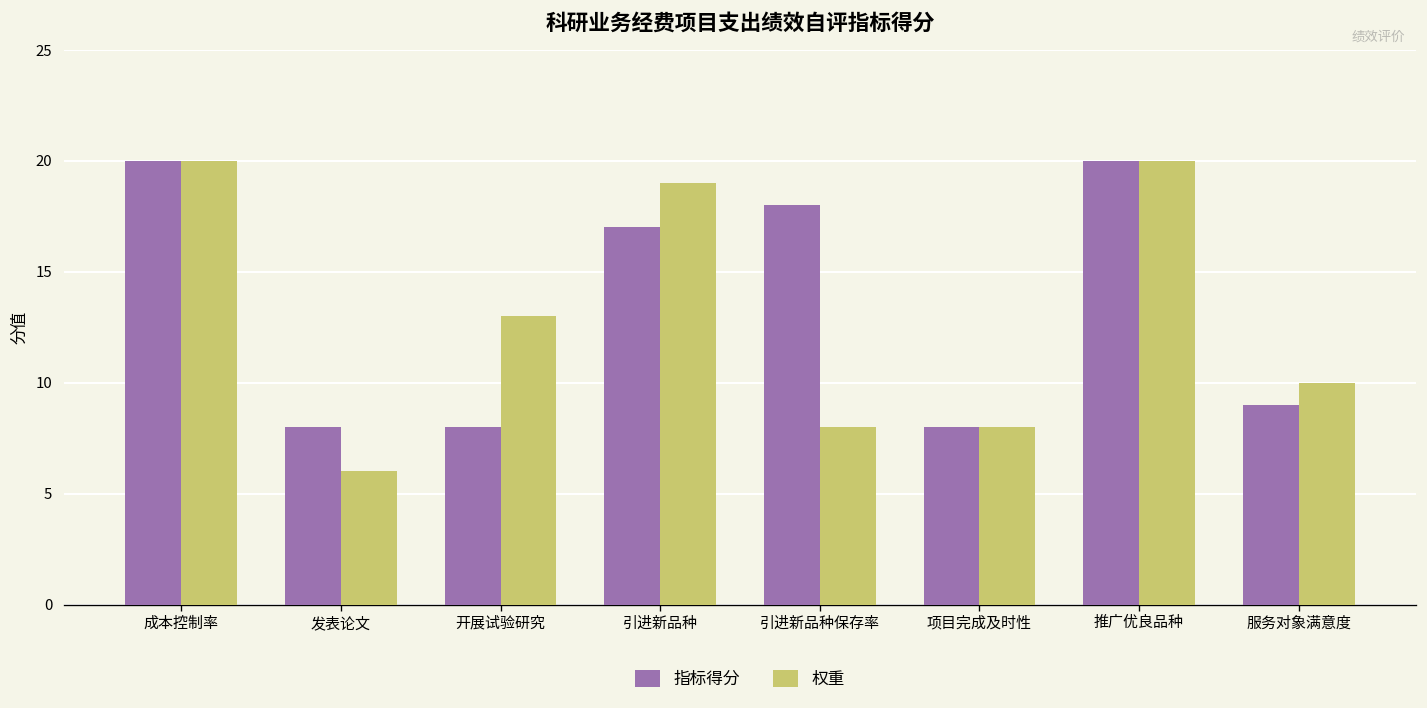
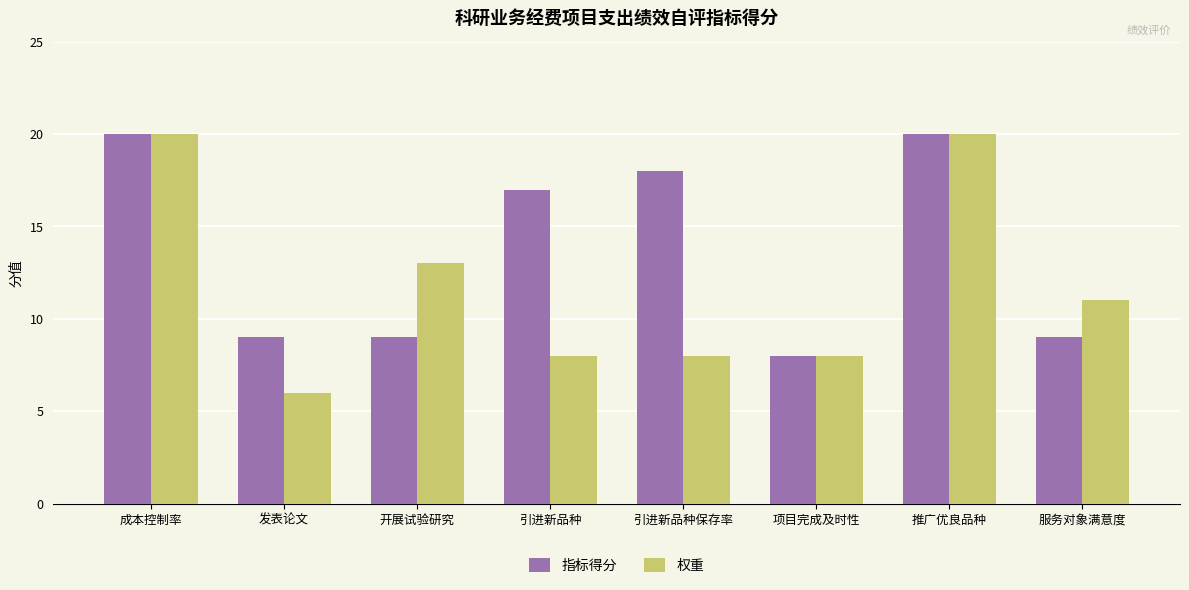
  {
    "指标得分": {
      "成本控制率": 20,
-     "发表论文": 8,
-     "开展试验研究": 8,
+     "发表论文": 9,
+     "开展试验研究": 9,
      "引进新品种": 17,
      "引进新品种保存率": 18,
      "项目完成及时性": 8,
      "推广优良品种": 20,
      "服务对象满意度": 9
    },
    "权重": {
      "成本控制率": 20,
      "发表论文": 6,
      "开展试验研究": 13,
-     "引进新品种": 19,
+     "引进新品种": 8,
      "引进新品种保存率": 8,
      "项目完成及时性": 8,
      "推广优良品种": 20,
-     "服务对象满意度": 10
+     "服务对象满意度": 11
    }
  }
